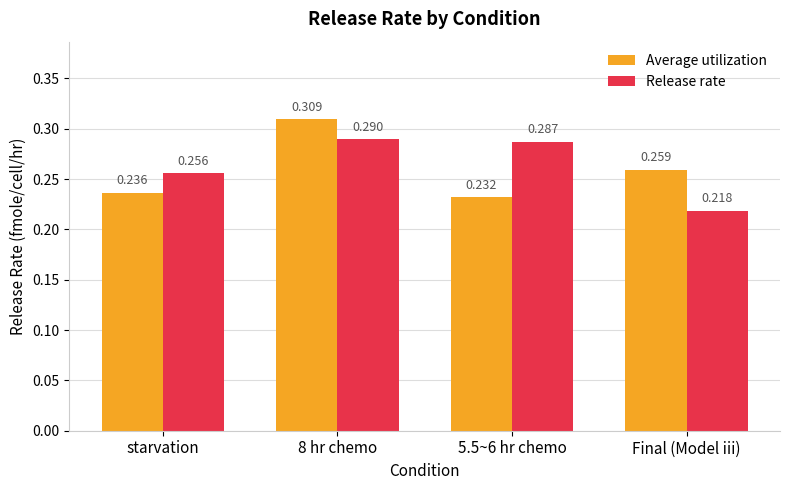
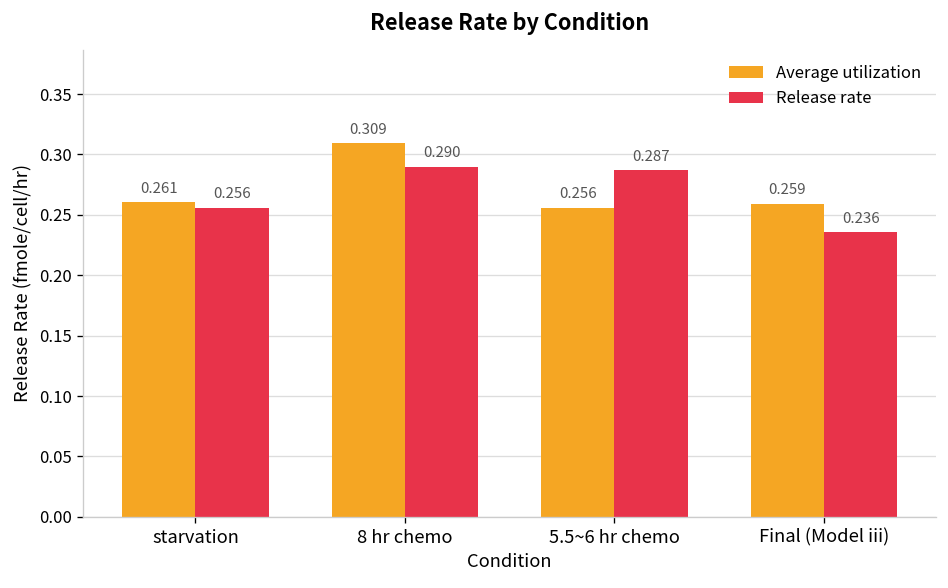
  {
    "Average utilization": {
-     "starvation": 0.236,
+     "starvation": 0.261,
      "8 hr chemo": 0.309,
-     "5.5~6 hr chemo": 0.232,
+     "5.5~6 hr chemo": 0.256,
      "Final (Model iii)": 0.259
    },
    "Release rate": {
      "starvation": 0.256,
      "8 hr chemo": 0.290,
      "5.5~6 hr chemo": 0.287,
-     "Final (Model iii)": 0.218
+     "Final (Model iii)": 0.236
    }
  }
